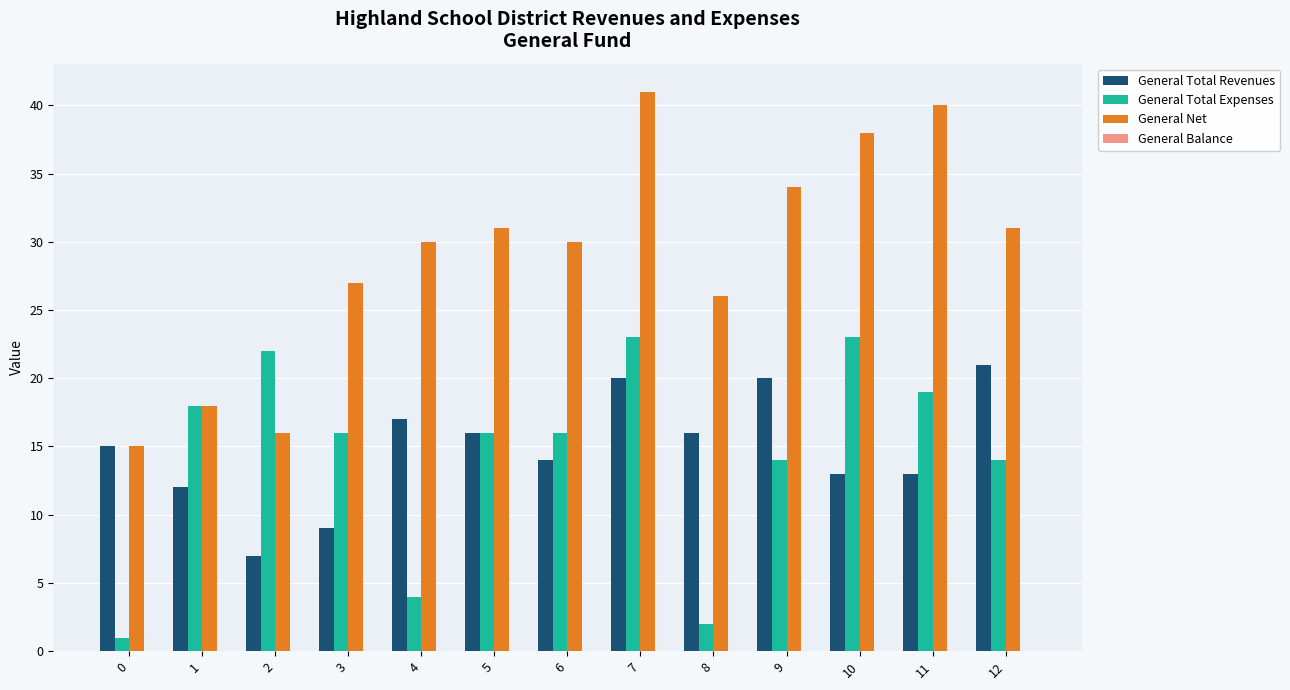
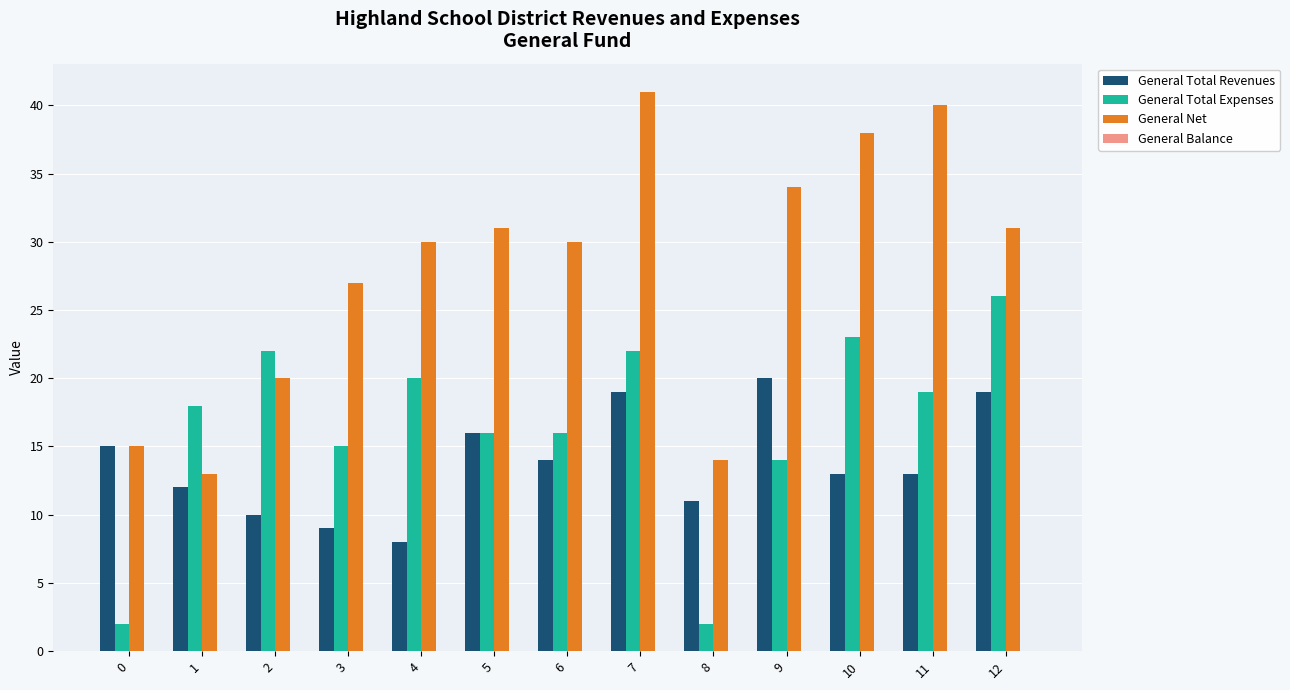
  {
    "General Total Revenues": {
      "0": 15,
      "1": 12,
-     "2": 7,
+     "2": 10,
      "3": 9,
-     "4": 17,
+     "4": 8,
      "5": 16,
      "6": 14,
-     "7": 20,
-     "8": 16,
+     "7": 19,
+     "8": 11,
      "9": 20,
      "10": 13,
      "11": 13,
-     "12": 21
+     "12": 19
    },
    "General Total Expenses": {
-     "0": 1,
+     "0": 2,
      "1": 18,
      "2": 22,
-     "3": 16,
-     "4": 4,
+     "3": 15,
+     "4": 20,
      "5": 16,
      "6": 16,
-     "7": 23,
+     "7": 22,
      "8": 2,
      "9": 14,
      "10": 23,
      "11": 19,
-     "12": 14
+     "12": 26
    },
    "General Net": {
      "0": 15,
-     "1": 18,
-     "2": 16,
+     "1": 13,
+     "2": 20,
      "3": 27,
      "4": 30,
      "5": 31,
      "6": 30,
      "7": 41,
-     "8": 26,
+     "8": 14,
      "9": 34,
      "10": 38,
      "11": 40,
      "12": 31
    },
    "General Balance": {
      "0": 0,
      "1": 0,
      "2": 0,
      "3": 0,
      "4": 0,
      "5": 0,
      "6": 0,
      "7": 0,
      "8": 0,
      "9": 0,
      "10": 0,
      "11": 0,
      "12": 0
    }
  }
